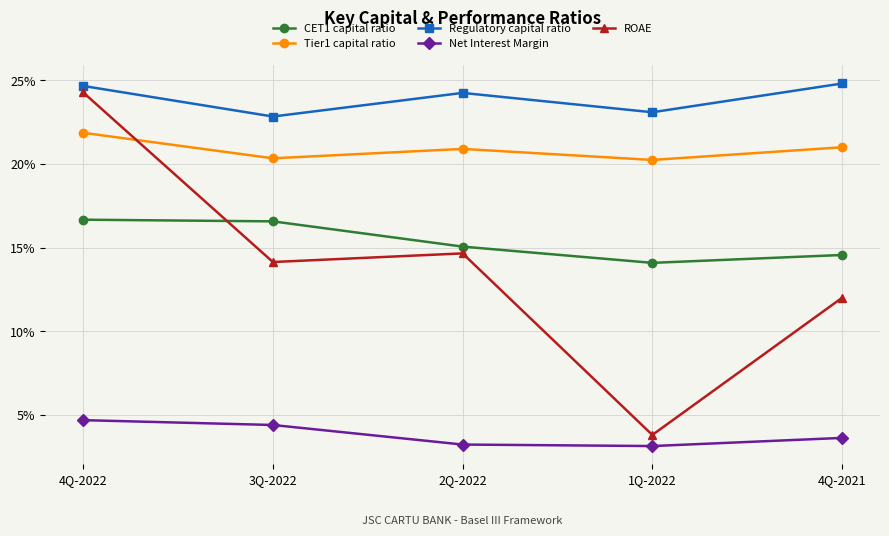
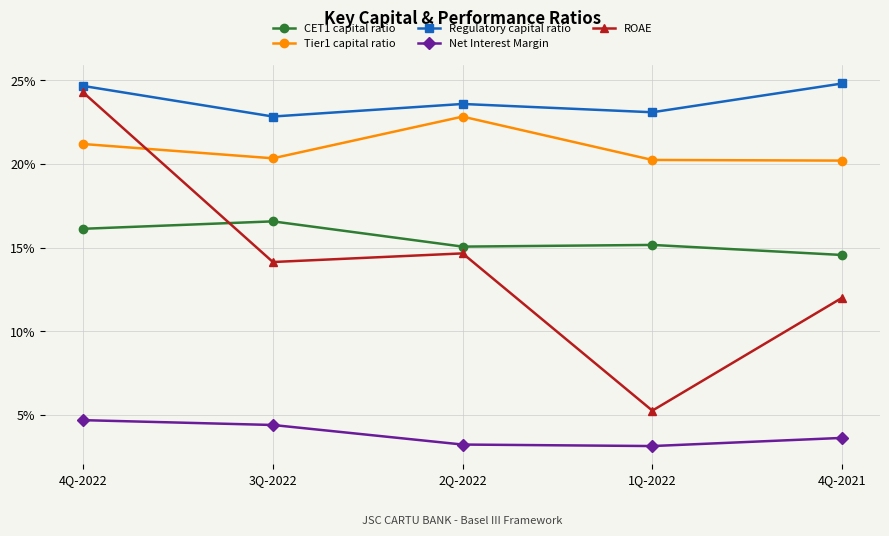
  {
    "CET1 capital ratio": {
-     "4Q-2022": "16.7%",
+     "4Q-2022": "16.1%",
      "3Q-2022": "16.6%",
      "2Q-2022": "15.1%",
-     "1Q-2022": "14.1%",
+     "1Q-2022": "15.2%",
      "4Q-2021": "14.6%"
    },
    "Tier1 capital ratio": {
-     "4Q-2022": "21.9%",
+     "4Q-2022": "21.2%",
      "3Q-2022": "20.3%",
-     "2Q-2022": "20.9%",
+     "2Q-2022": "22.8%",
      "1Q-2022": "20.2%",
-     "4Q-2021": "21.0%"
+     "4Q-2021": "20.2%"
    },
    "Regulatory capital ratio": {
      "4Q-2022": "24.7%",
      "3Q-2022": "22.8%",
-     "2Q-2022": "24.3%",
+     "2Q-2022": "23.6%",
      "1Q-2022": "23.1%",
      "4Q-2021": "24.8%"
    },
    "Net Interest Margin": {
      "4Q-2022": "4.7%",
      "3Q-2022": "4.4%",
      "2Q-2022": "3.2%",
      "1Q-2022": "3.1%",
      "4Q-2021": "3.6%"
    },
    "ROAE": {
      "4Q-2022": "24.3%",
      "3Q-2022": "14.1%",
      "2Q-2022": "14.7%",
-     "1Q-2022": "3.8%",
+     "1Q-2022": "5.3%",
      "4Q-2021": "12.0%"
    }
  }
